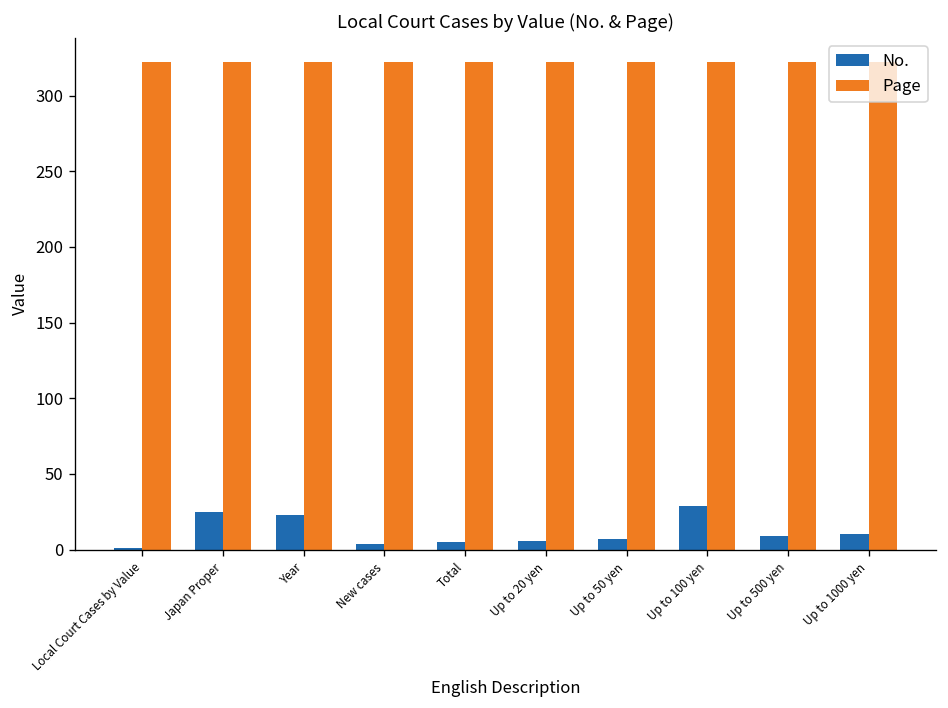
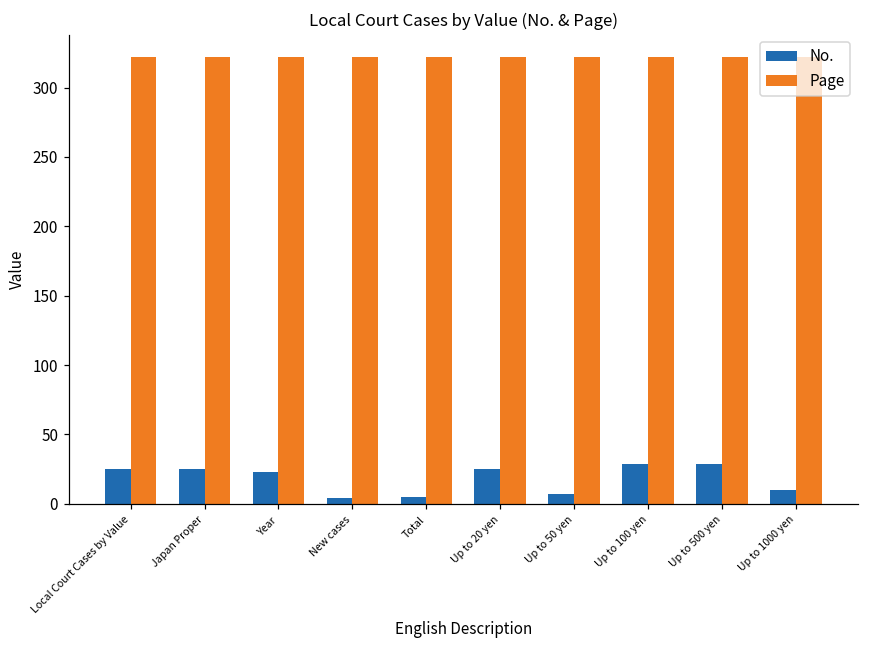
  {
    "No.": {
-     "Local Court Cases by Value": 1,
+     "Local Court Cases by Value": 25,
      "Japan Proper": 25,
      "Year": 23,
      "New cases": 4,
      "Total": 5,
-     "Up to 20 yen": 6,
+     "Up to 20 yen": 25,
      "Up to 50 yen": 7,
      "Up to 100 yen": 29,
-     "Up to 500 yen": 9,
+     "Up to 500 yen": 29,
      "Up to 1000 yen": 10
    },
    "Page": {
      "Local Court Cases by Value": 322,
      "Japan Proper": 322,
      "Year": 322,
      "New cases": 322,
      "Total": 322,
      "Up to 20 yen": 322,
      "Up to 50 yen": 322,
      "Up to 100 yen": 322,
      "Up to 500 yen": 322
    }
  }
